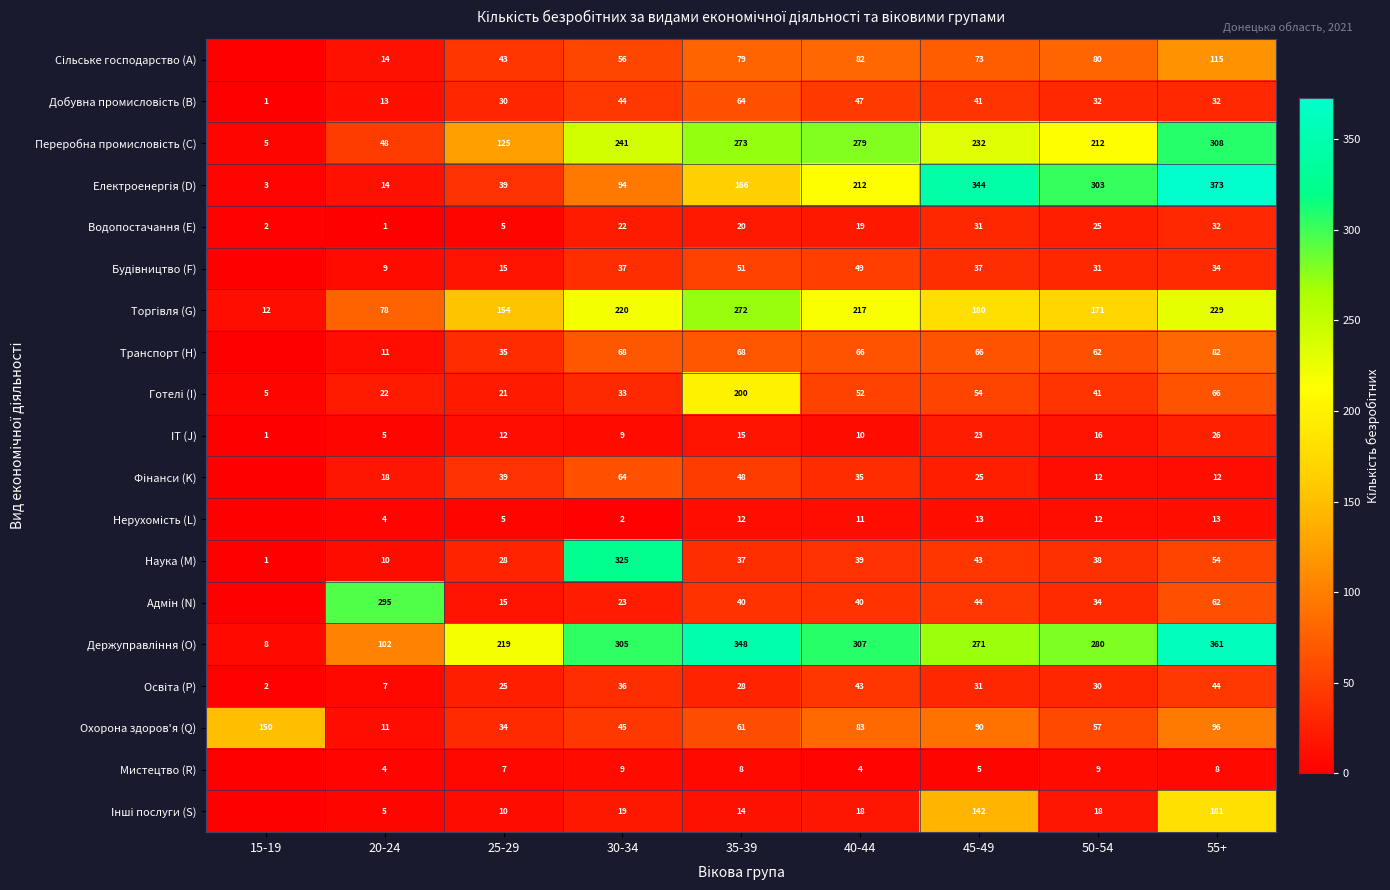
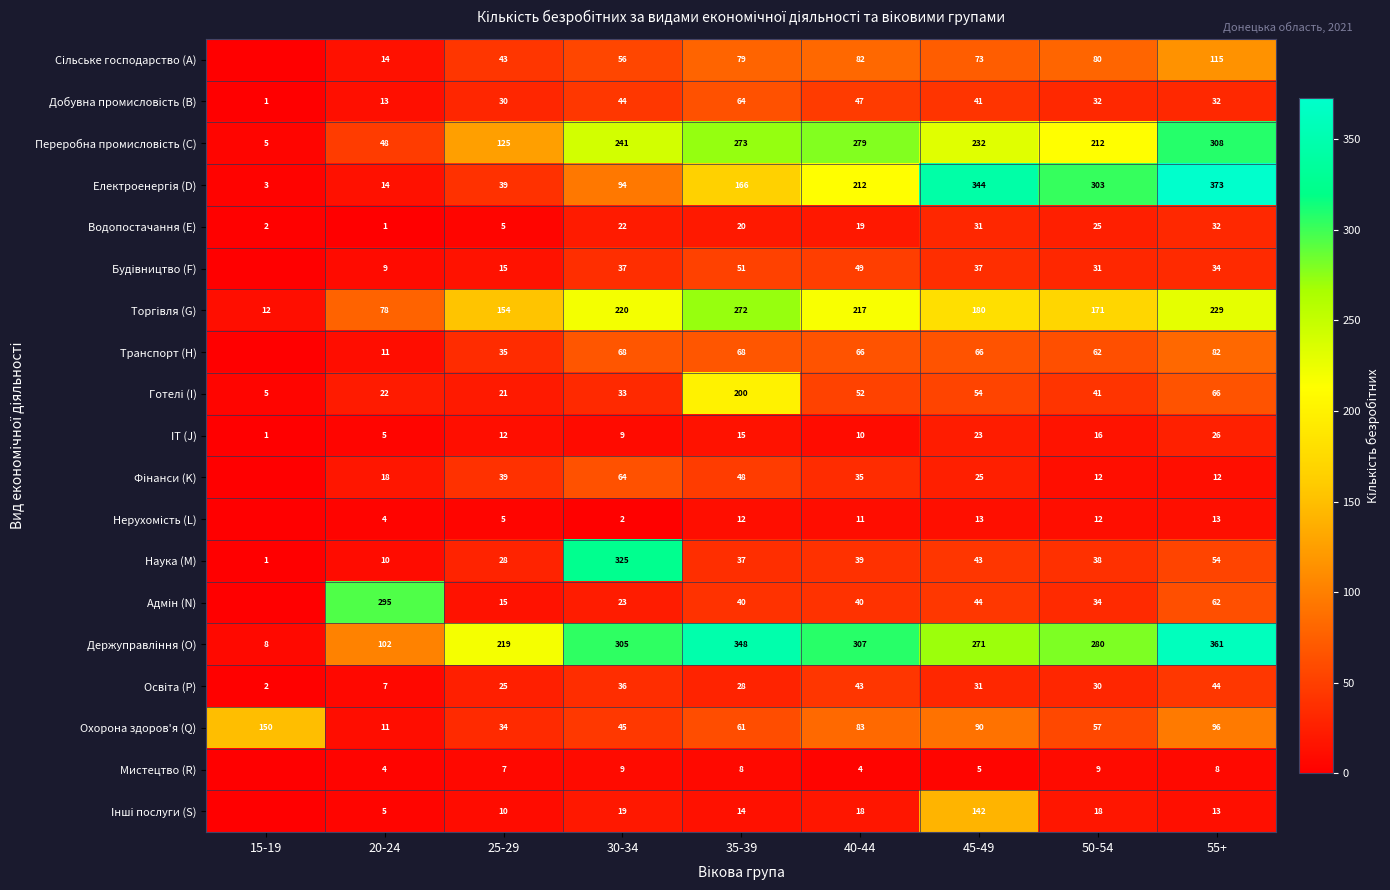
  {
    "Сільське господарство (A)": {
      "20-24": 14,
      "25-29": 43,
      "30-34": 56,
      "35-39": 79,
      "40-44": 82,
      "45-49": 73,
      "50-54": 80,
      "55+": 115
    },
    "Добувна промисловість (B)": {
      "15-19": 1,
      "20-24": 13,
      "25-29": 30,
      "30-34": 44,
      "35-39": 64,
      "40-44": 47,
      "45-49": 41,
      "50-54": 32,
      "55+": 32
    },
    "Переробна промисловість (C)": {
      "15-19": 5,
      "20-24": 48,
      "25-29": 125,
      "30-34": 241,
      "35-39": 273,
      "40-44": 279,
      "45-49": 232,
      "50-54": 212,
      "55+": 308
    },
    "Електроенергія (D)": {
      "15-19": 3,
      "20-24": 14,
      "25-29": 39,
      "30-34": 94,
      "35-39": 166,
      "40-44": 212,
      "45-49": 344,
      "50-54": 303,
      "55+": 373
    },
    "Водопостачання (E)": {
      "15-19": 2,
      "20-24": 1,
      "25-29": 5,
      "30-34": 22,
      "35-39": 20,
      "40-44": 19,
      "45-49": 31,
      "50-54": 25,
      "55+": 32
    },
    "Будівництво (F)": {
      "20-24": 9,
      "25-29": 15,
      "30-34": 37,
      "35-39": 51,
      "40-44": 49,
      "45-49": 37,
      "50-54": 31,
      "55+": 34
    },
    "Торгівля (G)": {
      "15-19": 12,
      "20-24": 78,
      "25-29": 154,
      "30-34": 220,
      "35-39": 272,
      "40-44": 217,
      "45-49": 180,
      "50-54": 171,
      "55+": 229
    },
    "Транспорт (H)": {
      "20-24": 11,
      "25-29": 35,
      "30-34": 68,
      "35-39": 68,
      "40-44": 66,
      "45-49": 66,
      "50-54": 62,
      "55+": 82
    },
    "Готелі (I)": {
      "15-19": 5,
      "20-24": 22,
      "25-29": 21,
      "30-34": 33,
      "35-39": 200,
      "40-44": 52,
      "45-49": 54,
      "50-54": 41,
      "55+": 66
    },
    "ІТ (J)": {
      "15-19": 1,
      "20-24": 5,
      "25-29": 12,
      "30-34": 9,
      "35-39": 15,
      "40-44": 10,
      "45-49": 23,
      "50-54": 16,
      "55+": 26
    },
    "Фінанси (K)": {
      "20-24": 18,
      "25-29": 39,
      "30-34": 64,
      "35-39": 48,
      "40-44": 35,
      "45-49": 25,
      "50-54": 12,
      "55+": 12
    },
    "Нерухомість (L)": {
      "20-24": 4,
      "25-29": 5,
      "30-34": 2,
      "35-39": 12,
      "40-44": 11,
      "45-49": 13,
      "50-54": 12,
      "55+": 13
    },
    "Наука (M)": {
      "15-19": 1,
      "20-24": 10,
      "25-29": 28,
      "30-34": 325,
      "35-39": 37,
      "40-44": 39,
      "45-49": 43,
      "50-54": 38,
      "55+": 54
    },
    "Адмін (N)": {
      "20-24": 295,
      "25-29": 15,
      "30-34": 23,
      "35-39": 40,
      "40-44": 40,
      "45-49": 44,
      "50-54": 34,
      "55+": 62
    },
    "Держуправління (O)": {
      "15-19": 8,
      "20-24": 102,
      "25-29": 219,
      "30-34": 305,
      "35-39": 348,
      "40-44": 307,
      "45-49": 271,
      "50-54": 280,
      "55+": 361
    },
    "Освіта (P)": {
      "15-19": 2,
      "20-24": 7,
      "25-29": 25,
      "30-34": 36,
      "35-39": 28,
      "40-44": 43,
      "45-49": 31,
      "50-54": 30,
      "55+": 44
    },
    "Охорона здоров'я (Q)": {
      "15-19": 150,
      "20-24": 11,
      "25-29": 34,
      "30-34": 45,
      "35-39": 61,
      "40-44": 83,
      "45-49": 90,
      "50-54": 57,
      "55+": 96
    },
    "Мистецтво (R)": {
      "20-24": 4,
      "25-29": 7,
      "30-34": 9,
      "35-39": 8,
      "40-44": 4,
      "45-49": 5,
      "50-54": 9,
      "55+": 8
    },
    "Інші послуги (S)": {
      "20-24": 5,
      "25-29": 10,
      "30-34": 19,
      "35-39": 14,
      "40-44": 18,
      "45-49": 142,
      "50-54": 18,
-     "55+": 181
+     "55+": 13
    }
  }
